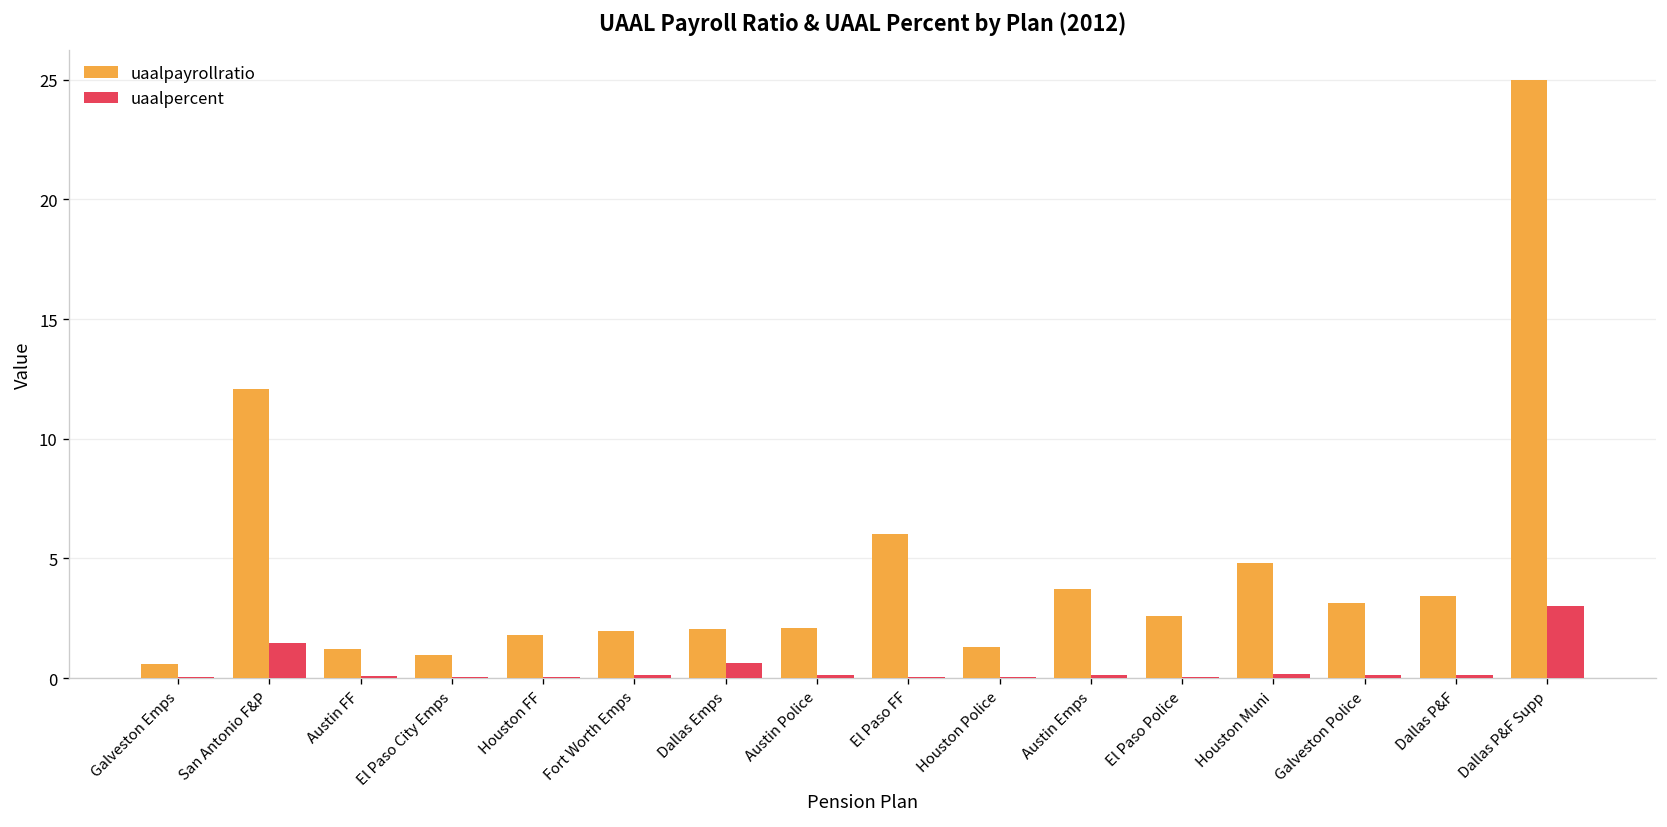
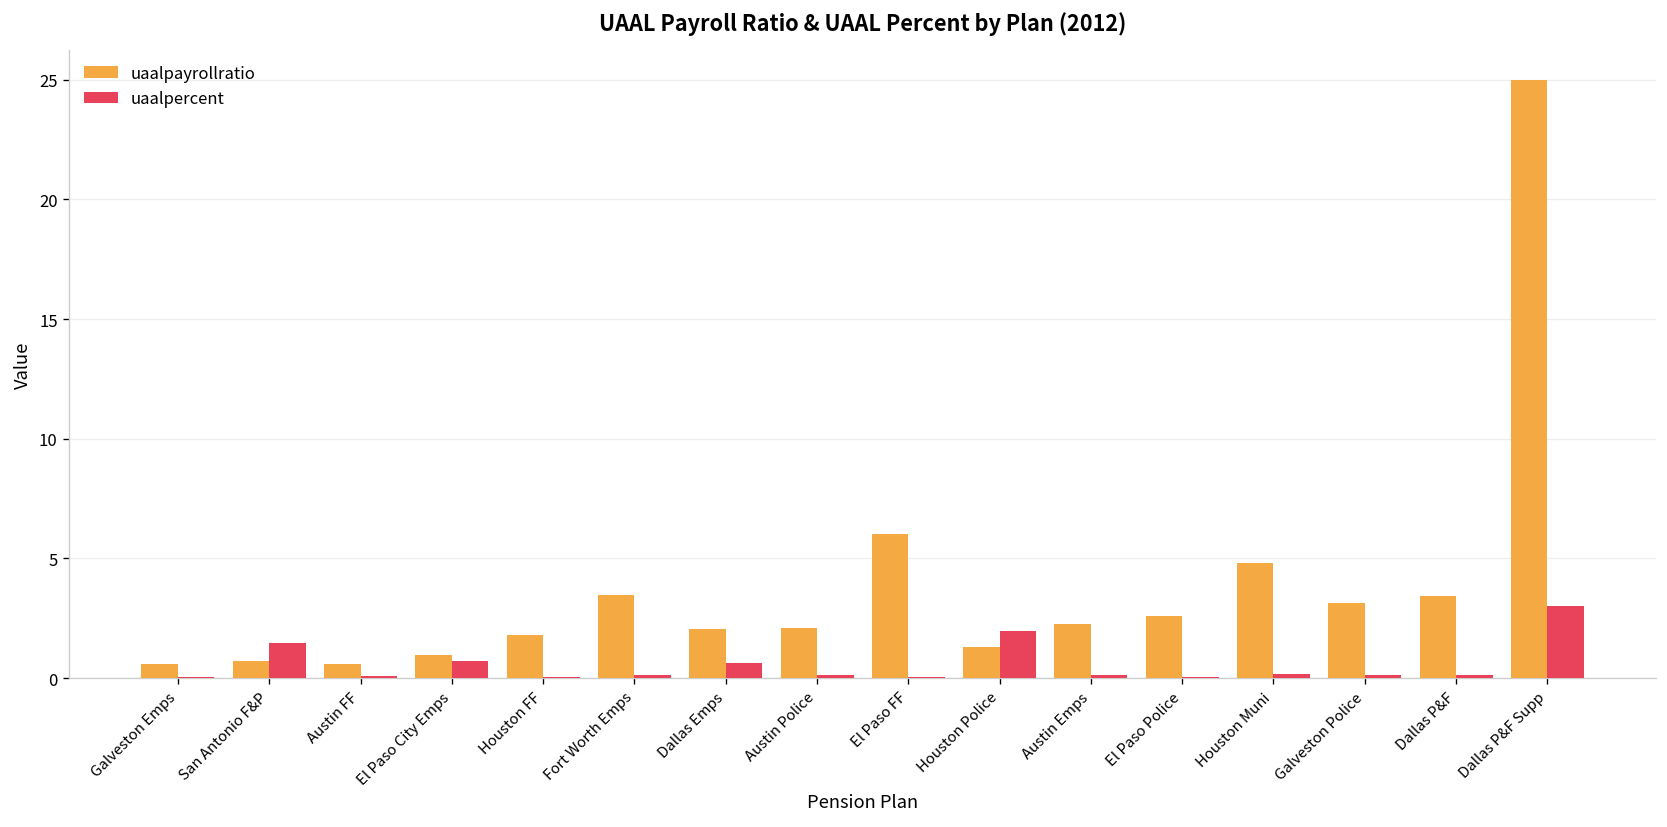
  {
    "uaalpayrollratio": {
      "Galveston Emps": 0.6,
-     "San Antonio F&P": 12.1,
-     "Austin FF": 1.2,
+     "San Antonio F&P": 0.7,
+     "Austin FF": 0.6,
      "El Paso City Emps": 1.0,
      "Houston FF": 1.8,
-     "Fort Worth Emps": 1.9,
+     "Fort Worth Emps": 3.5,
      "Dallas Emps": 2.0,
      "Austin Police": 2.1,
      "El Paso FF": 6.0,
      "Houston Police": 1.3,
-     "Austin Emps": 3.7,
+     "Austin Emps": 2.3,
      "El Paso Police": 2.6,
      "Houston Muni": 4.8,
      "Galveston Police": 3.1,
      "Dallas P&F": 3.4,
      "Dallas P&F Supp": 25.0
    },
    "uaalpercent": {
      "San Antonio F&P": 1.5,
-     "El Paso City Emps": 0.1,
+     "El Paso City Emps": 0.7,
      "Fort Worth Emps": 0.1,
      "Dallas Emps": 0.6,
      "Austin Police": 0.1,
-     "Houston Police": 0.0,
+     "Houston Police": 2.0,
      "Austin Emps": 0.1,
      "Houston Muni": 0.2,
      "Dallas P&F Supp": 3.0
    }
  }
